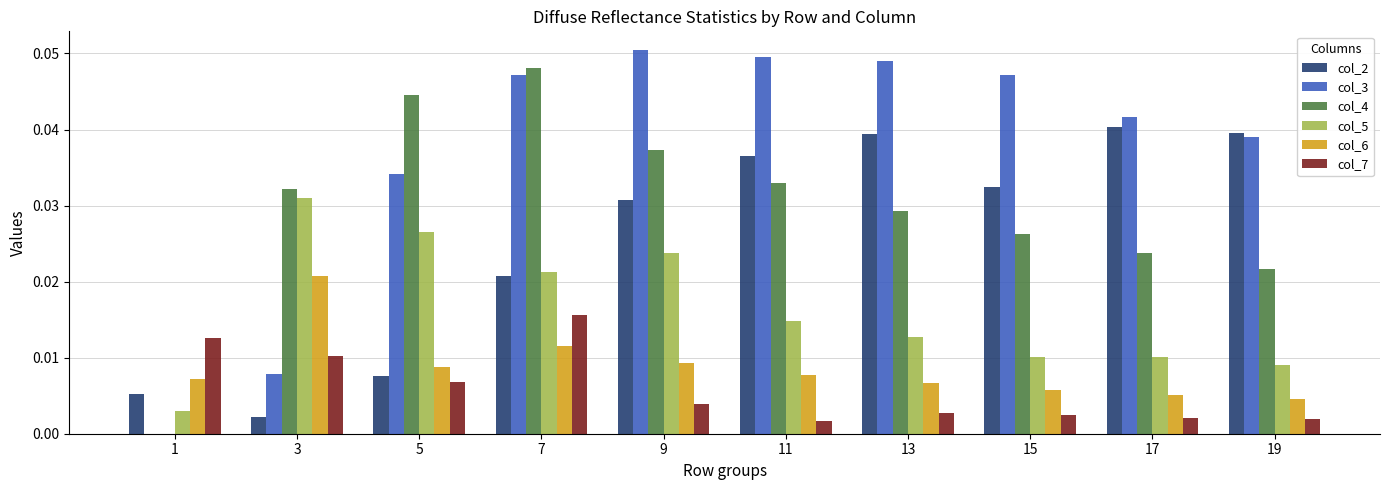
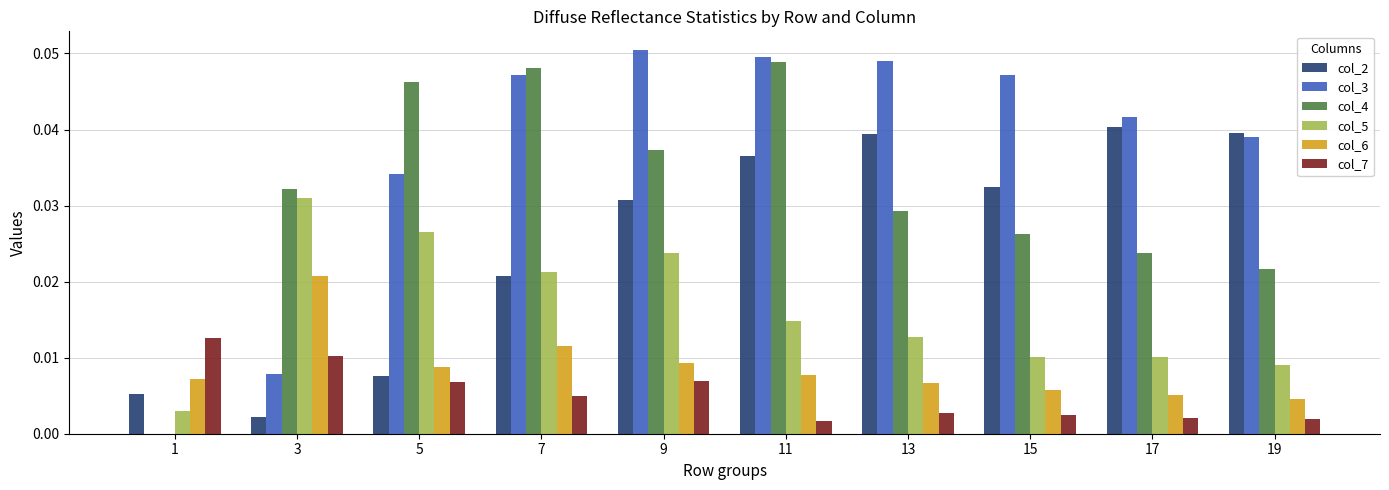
  {
    "col_2": {
      "1": 0.005,
      "3": 0.002,
      "5": 0.008,
      "7": 0.021,
      "9": 0.031,
      "11": 0.037,
      "13": 0.039,
      "15": 0.032,
      "17": 0.040,
      "19": 0.040
    },
    "col_3": {
      "3": 0.008,
      "5": 0.034,
      "7": 0.047,
      "9": 0.050,
      "11": 0.050,
      "13": 0.049,
      "15": 0.047,
      "17": 0.042,
      "19": 0.039
    },
    "col_4": {
      "3": 0.032,
-     "5": 0.045,
+     "5": 0.046,
      "7": 0.048,
      "9": 0.037,
-     "11": 0.033,
+     "11": 0.049,
      "13": 0.029,
      "15": 0.026,
      "17": 0.024,
      "19": 0.022
    },
    "col_5": {
      "1": 0.003,
      "3": 0.031,
      "5": 0.026,
      "7": 0.021,
      "9": 0.024,
      "11": 0.015,
      "13": 0.013,
      "15": 0.010,
      "17": 0.010,
      "19": 0.009
    },
    "col_6": {
      "1": 0.007,
      "3": 0.021,
      "5": 0.009,
      "7": 0.012,
      "9": 0.009,
      "11": 0.008,
      "13": 0.007,
      "15": 0.006,
      "17": 0.005,
      "19": 0.005
    },
    "col_7": {
      "1": 0.013,
      "3": 0.010,
      "5": 0.007,
-     "7": 0.016,
-     "9": 0.004,
+     "7": 0.005,
+     "9": 0.007,
      "11": 0.002,
      "13": 0.003,
      "15": 0.002,
      "17": 0.002,
      "19": 0.002
    }
  }
